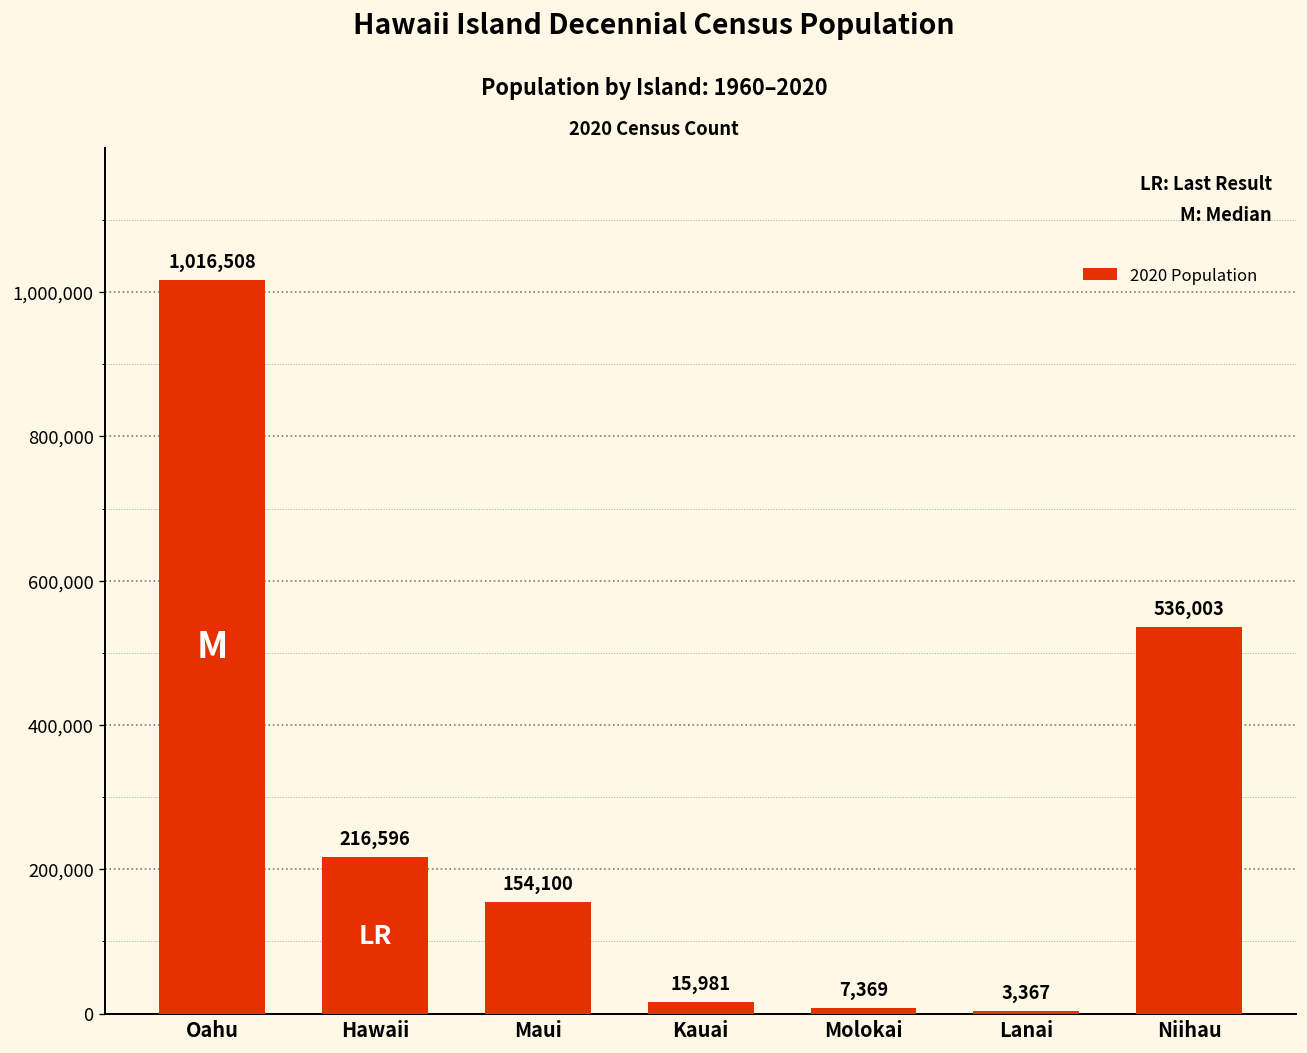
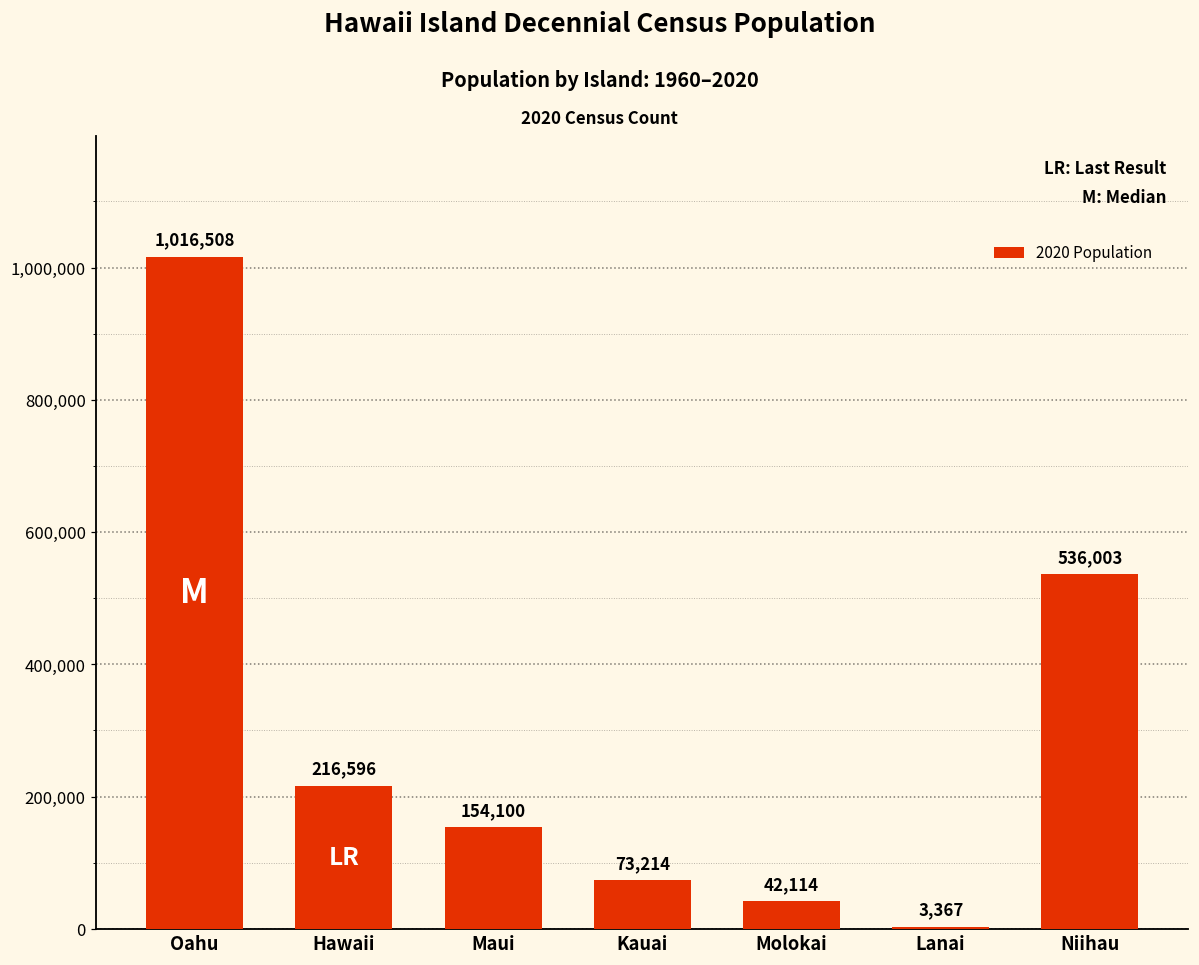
  {
    "Oahu": "1,016,508",
    "Hawaii": "216,596",
    "Maui": "154,100",
-   "Kauai": "15,981",
-   "Molokai": "7,369",
+   "Kauai": "73,214",
+   "Molokai": "42,114",
    "Lanai": "3,367",
    "Niihau": "536,003"
  }
